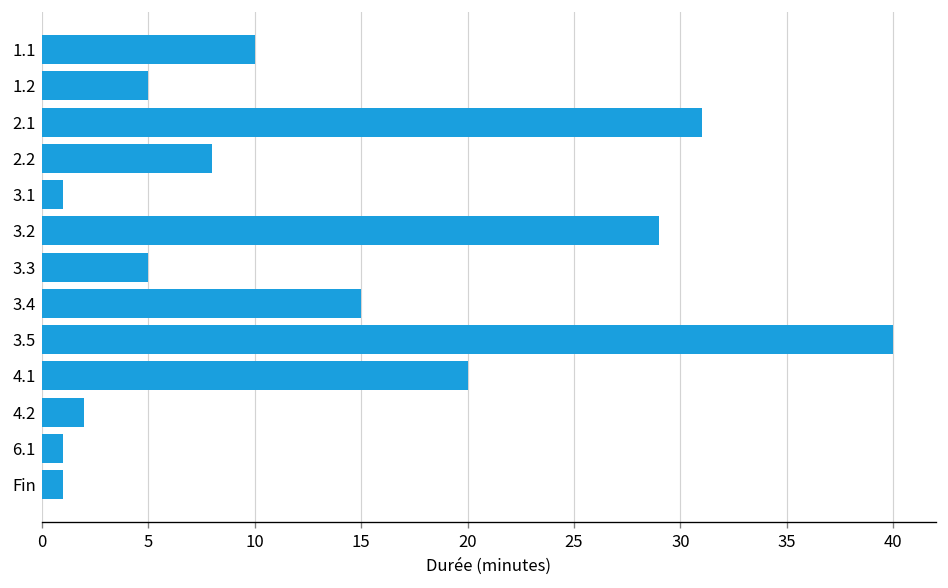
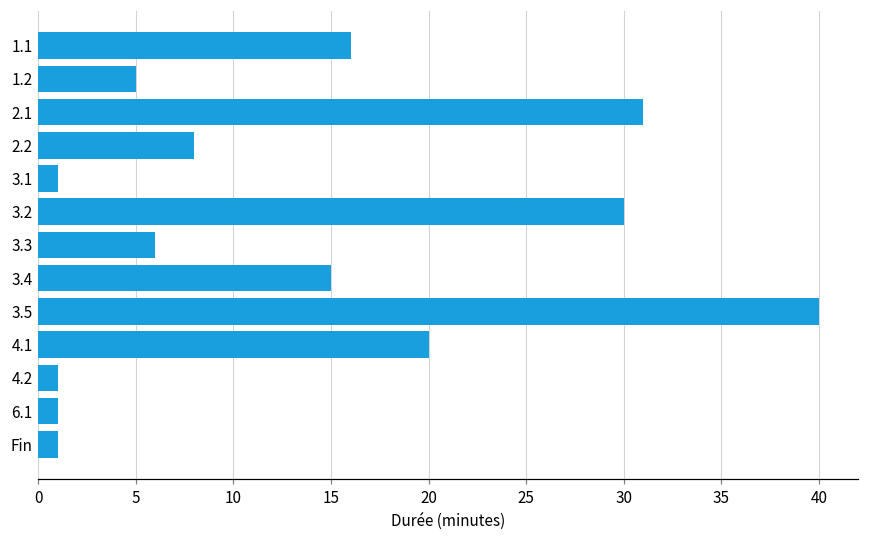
  {
-   "1.1": 10,
+   "1.1": 16,
    "1.2": 5,
    "2.1": 31,
    "2.2": 8,
    "3.1": 1,
-   "3.2": 29,
-   "3.3": 5,
+   "3.2": 30,
+   "3.3": 6,
    "3.4": 15,
    "3.5": 40,
    "4.1": 20,
-   "4.2": 2,
+   "4.2": 1,
    "6.1": 1,
    "Fin": 1
  }
